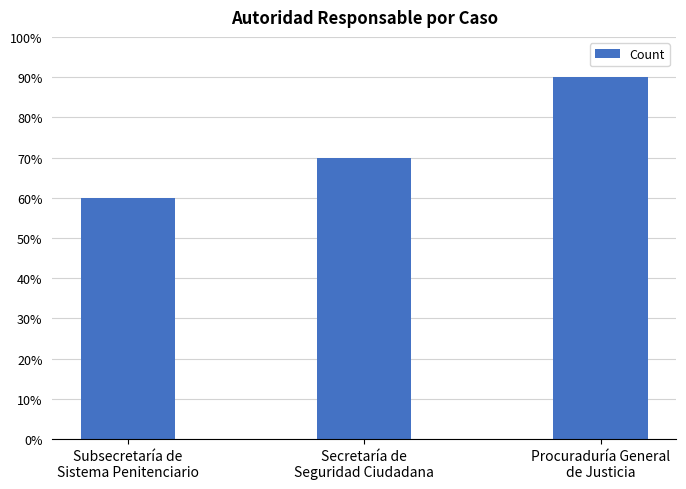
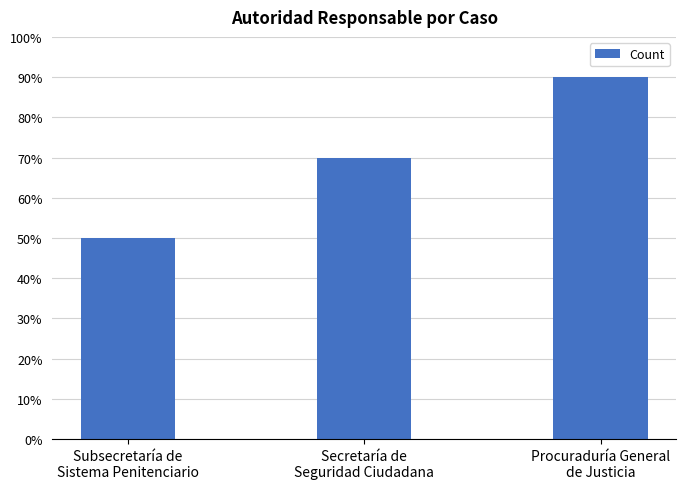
  {
-   "Subsecretaría de Sistema Penitenciario": "60%",
+   "Subsecretaría de Sistema Penitenciario": "50%",
    "Secretaría de Seguridad Ciudadana": "70%",
    "Procuraduría General de Justicia": "90%"
  }
